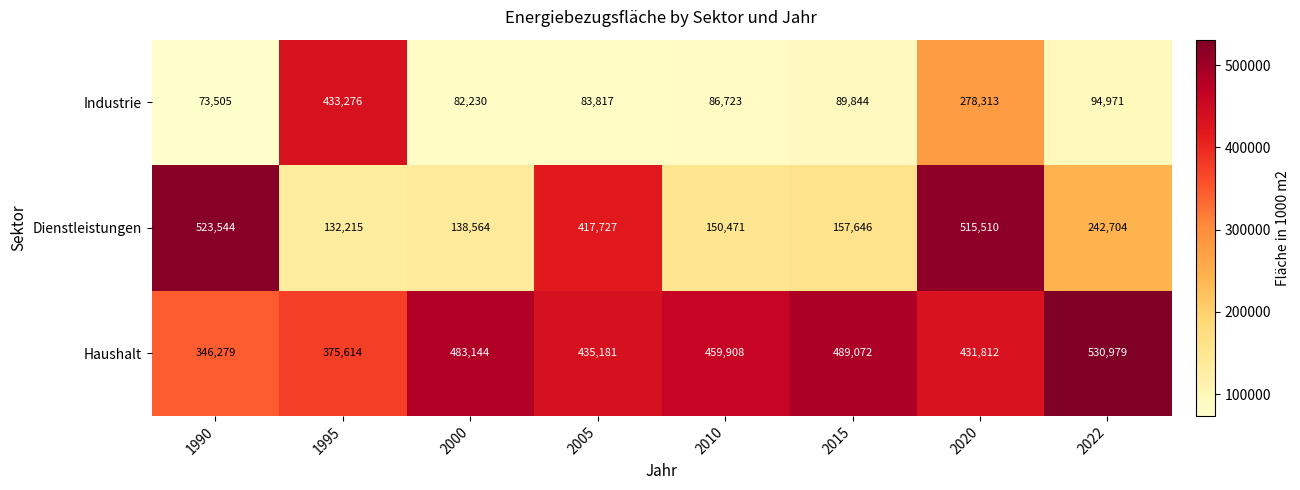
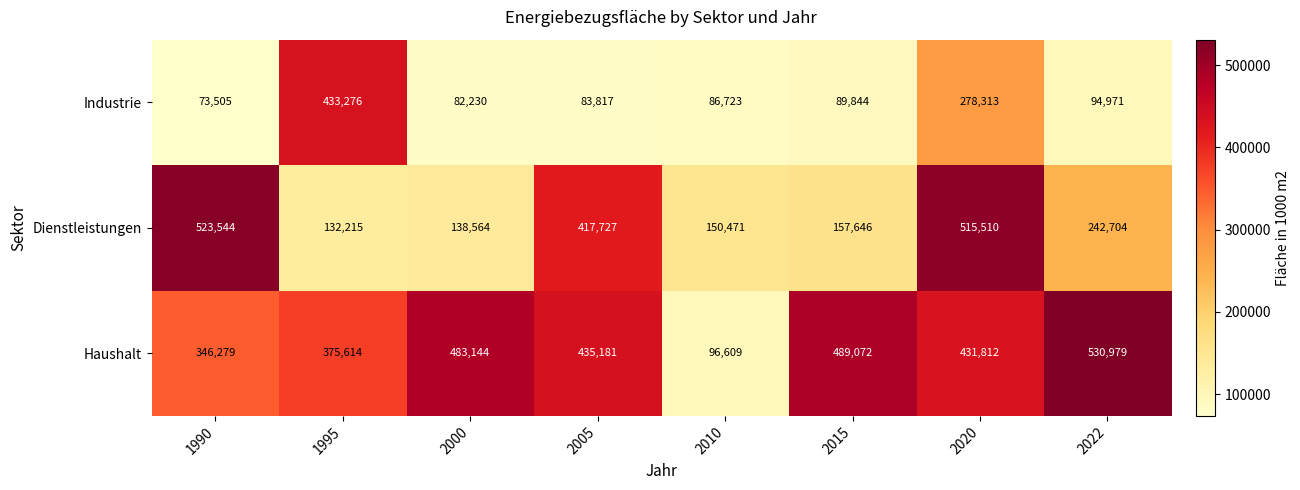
  {
    "Industrie": {
      "1990": "73,505",
      "1995": "433,276",
      "2000": "82,230",
      "2005": "83,817",
      "2010": "86,723",
      "2015": "89,844",
      "2020": "278,313",
      "2022": "94,971"
    },
    "Dienstleistungen": {
      "1990": "523,544",
      "1995": "132,215",
      "2000": "138,564",
      "2005": "417,727",
      "2010": "150,471",
      "2015": "157,646",
      "2020": "515,510",
      "2022": "242,704"
    },
    "Haushalt": {
      "1990": "346,279",
      "1995": "375,614",
      "2000": "483,144",
      "2005": "435,181",
-     "2010": "459,908",
+     "2010": "96,609",
      "2015": "489,072",
      "2020": "431,812",
      "2022": "530,979"
    }
  }
